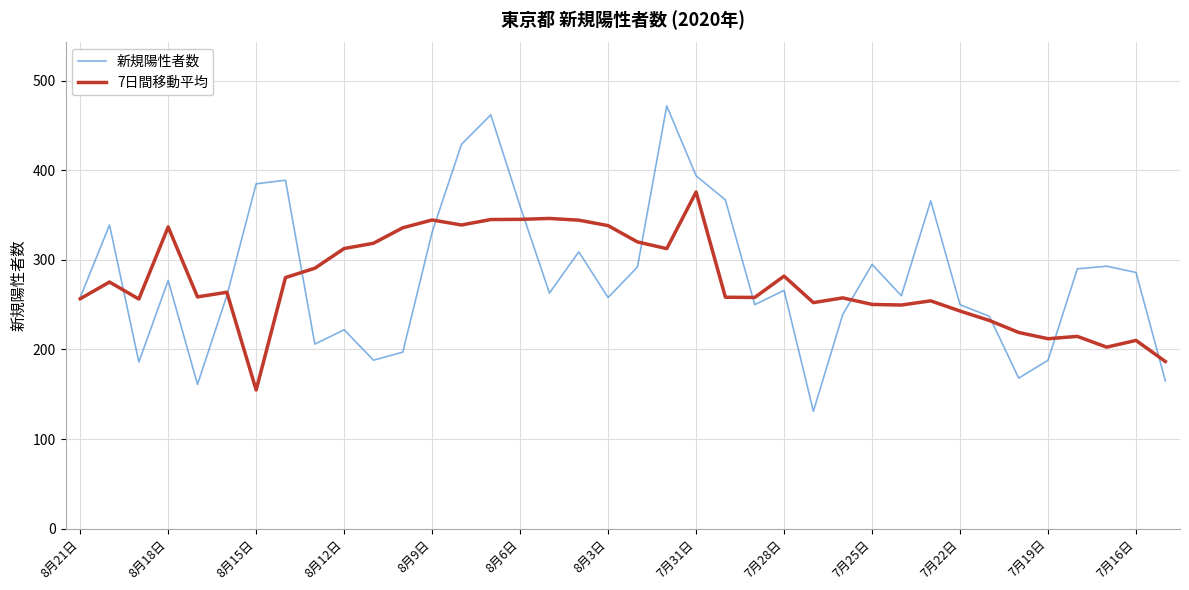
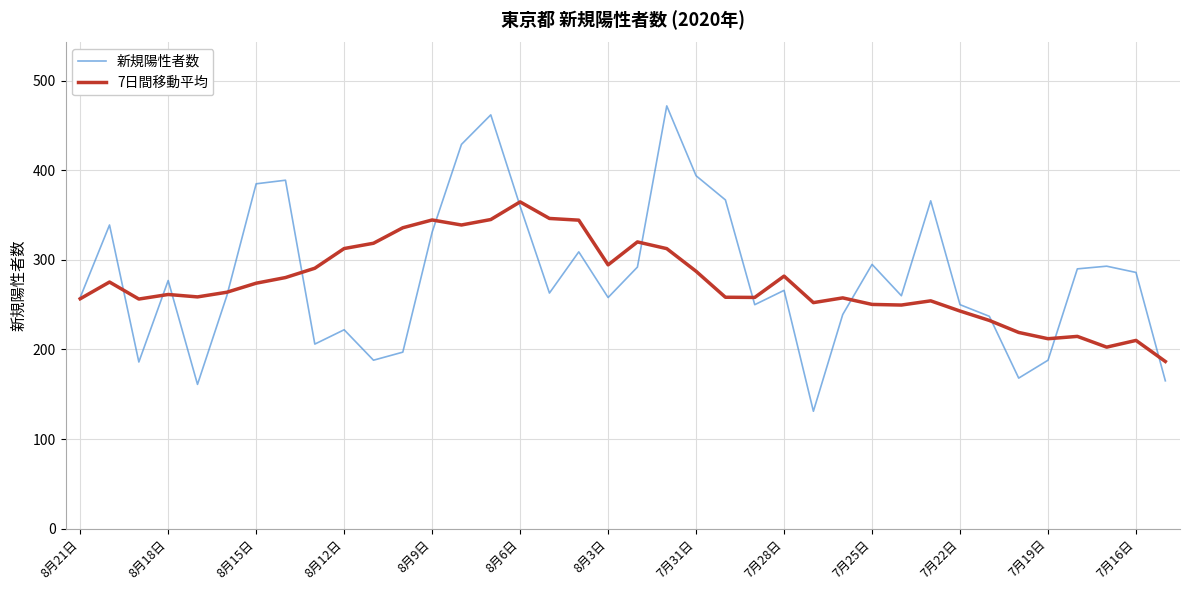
  {
    "新規陽性者数": {
      "8月18日": 280,
      "8月15日": 390,
      "8月12日": 220,
      "8月9日": 330,
      "8月6日": 360,
      "8月3日": 260,
      "7月31日": 390,
      "7月28日": 270,
      "7月25日": 300,
      "7月22日": 250,
      "7月19日": 190,
      "7月16日": 290
    },
    "7日間移動平均": {
-     "8月18日": 340,
-     "8月15日": 150,
+     "8月18日": 260,
+     "8月15日": 270,
      "8月12日": 310,
      "8月9日": 340,
-     "8月6日": 350,
-     "8月3日": 340,
-     "7月31日": 380,
+     "8月6日": 360,
+     "8月3日": 290,
+     "7月31日": 290,
      "7月28日": 280,
      "7月25日": 250,
      "7月22日": 240,
      "7月19日": 210,
      "7月16日": 210
    }
  }
